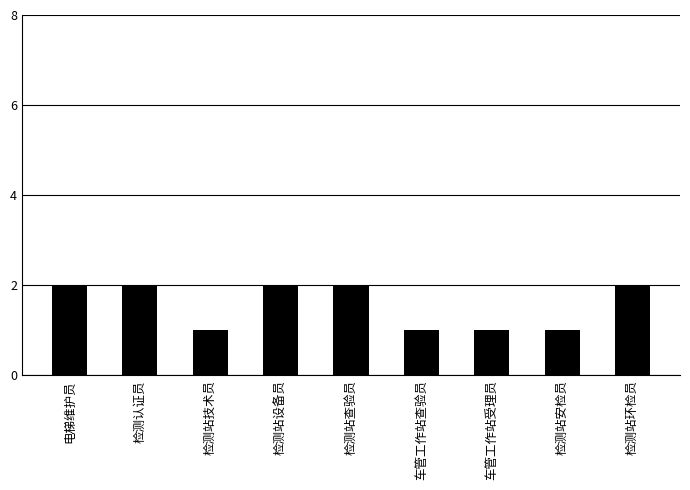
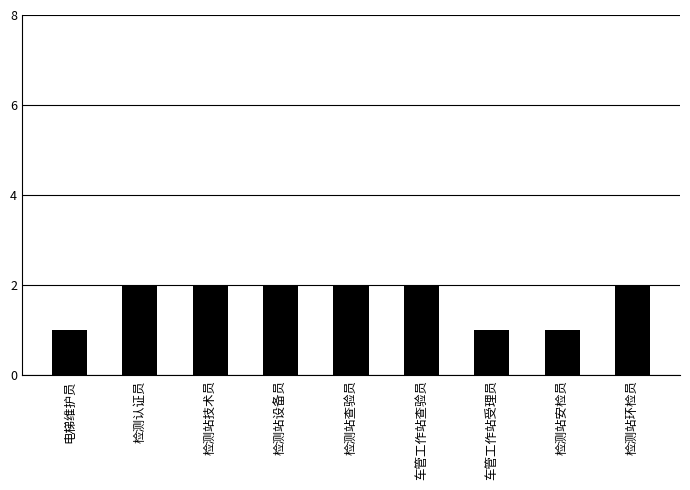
  {
-   "电梯维护员": 2,
+   "电梯维护员": 1,
    "检测认证员": 2,
-   "检测站技术员": 1,
+   "检测站技术员": 2,
    "检测站设备员": 2,
    "检测站查验员": 2,
-   "车管工作站查验员": 1,
+   "车管工作站查验员": 2,
    "车管工作站受理员": 1,
    "检测站安检员": 1,
    "检测站环检员": 2
  }
